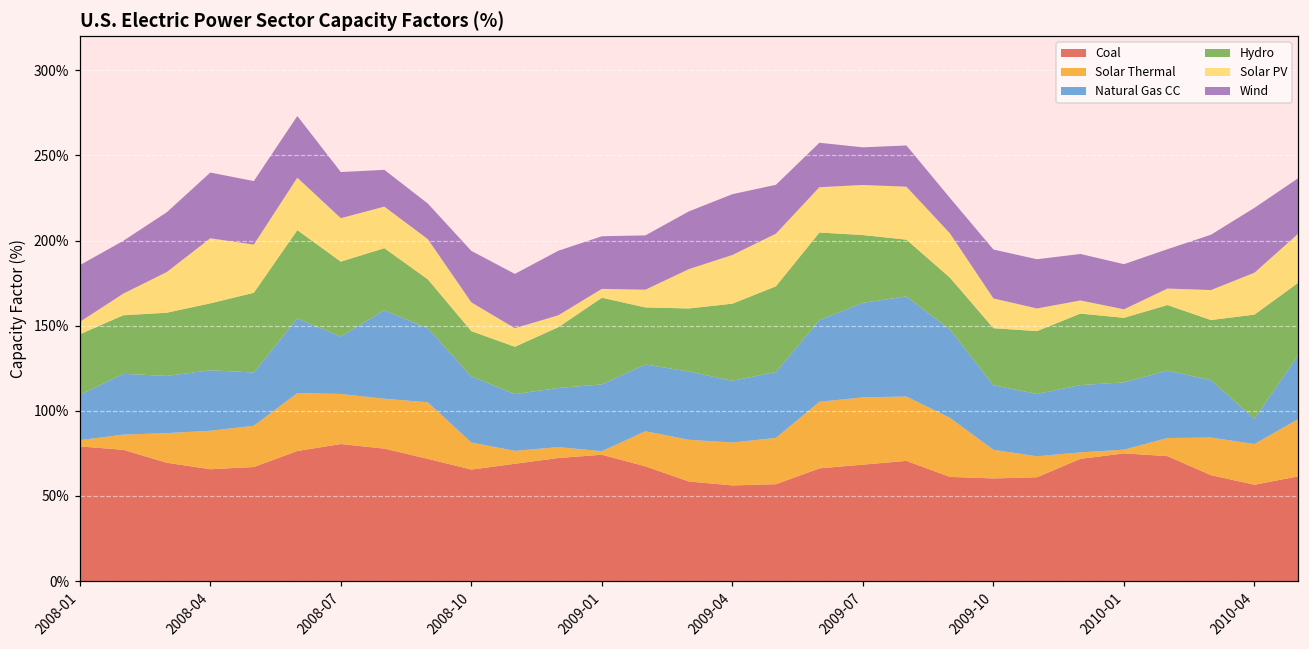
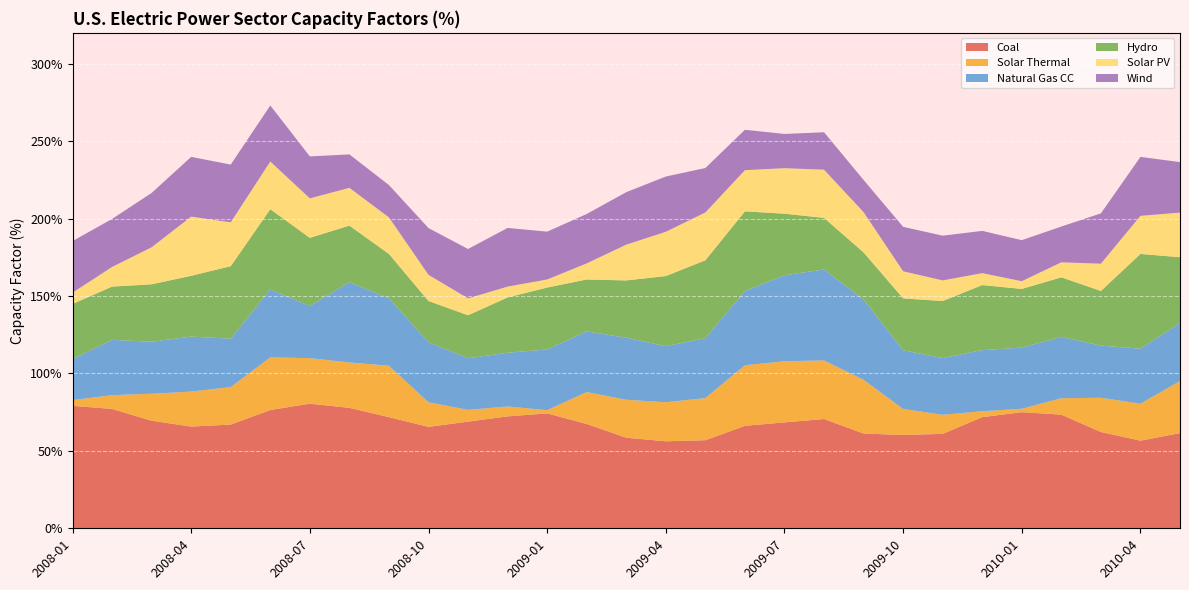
  {
    "Coal": {
      "2008-01": "79%",
      "2008-04": "66%",
      "2008-07": "81%",
      "2008-10": "66%",
      "2009-01": "74%",
      "2009-04": "56%",
      "2009-07": "68%",
      "2009-10": "60%",
      "2010-01": "75%",
      "2010-04": "57%"
    },
    "Solar Thermal": {
      "2008-01": "4%",
      "2008-04": "23%",
      "2008-07": "29%",
      "2008-10": "16%",
      "2009-01": "2%",
      "2009-04": "25%",
      "2009-07": "40%",
      "2009-10": "17%",
      "2010-01": "2%",
      "2010-04": "24%"
    },
    "Natural Gas CC": {
      "2008-01": "27%",
      "2008-04": "36%",
      "2008-07": "34%",
      "2008-10": "39%",
      "2009-01": "39%",
      "2009-04": "36%",
      "2009-07": "56%",
      "2009-10": "38%",
      "2010-01": "40%",
-     "2010-04": "15%"
+     "2010-04": "36%"
    },
    "Hydro": {
      "2008-01": "36%",
      "2008-04": "39%",
      "2008-07": "44%",
      "2008-10": "27%",
-     "2009-01": "51%",
+     "2009-01": "40%",
      "2009-04": "45%",
      "2009-07": "40%",
      "2009-10": "34%",
      "2010-01": "38%",
      "2010-04": "61%"
    },
    "Solar PV": {
      "2008-01": "7%",
      "2008-04": "38%",
      "2008-07": "26%",
      "2008-10": "17%",
      "2009-01": "5%",
      "2009-04": "29%",
      "2009-07": "29%",
      "2009-10": "18%",
      "2010-01": "5%",
      "2010-04": "25%"
    },
    "Wind": {
      "2008-01": "33%",
      "2008-04": "39%",
      "2008-07": "27%",
      "2008-10": "30%",
      "2009-01": "31%",
      "2009-04": "36%",
      "2009-07": "22%",
      "2009-10": "29%",
      "2010-01": "27%",
      "2010-04": "38%"
    }
  }
